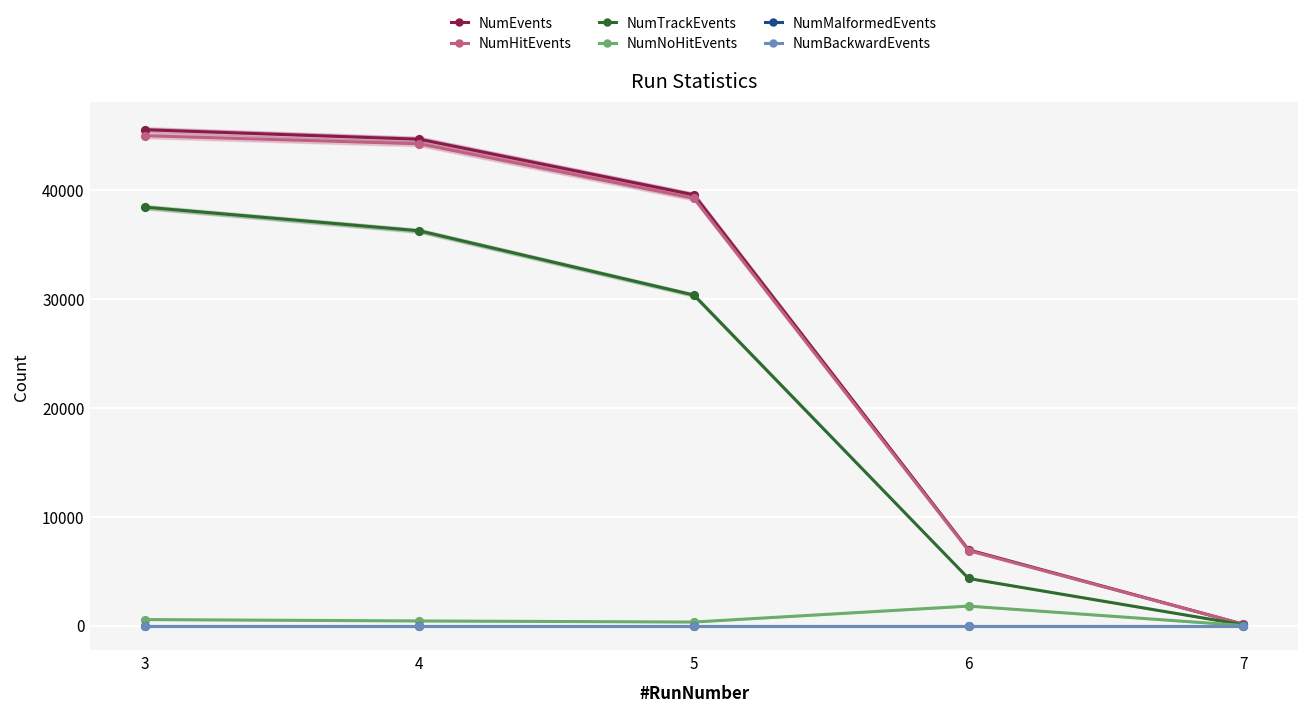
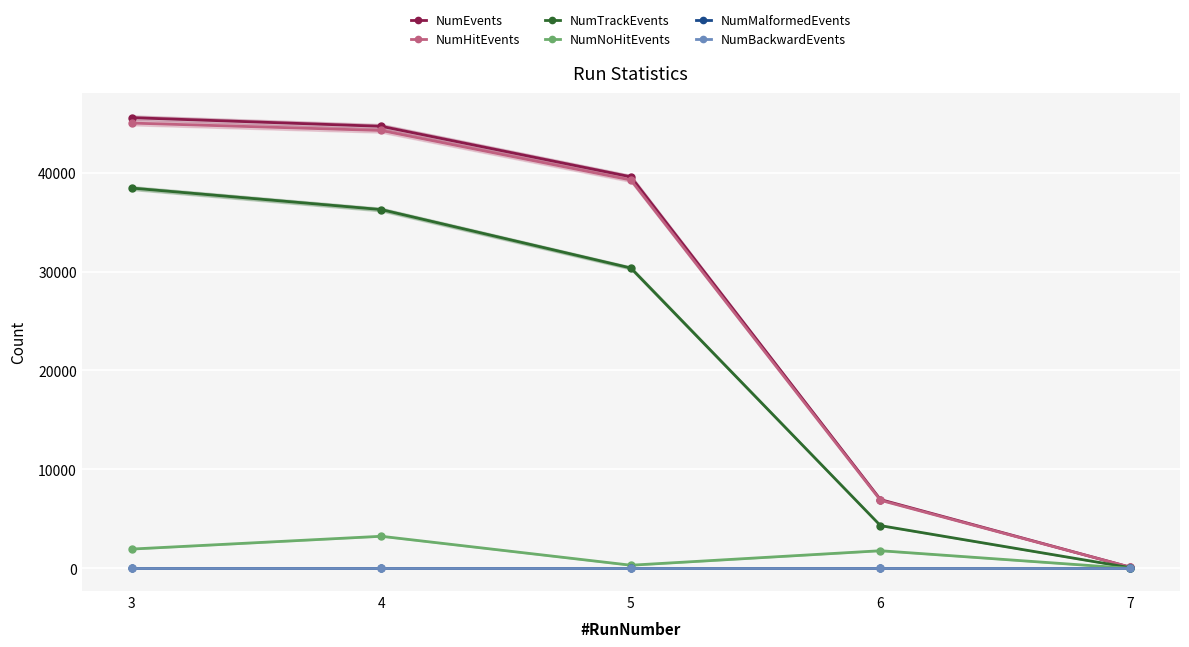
  {
    "NumNoHitEvents": {
-     "3": 1000,
-     "4": 0,
+     "3": 2000,
+     "4": 3000,
      "5": 0,
      "6": 2000
    },
    "NumBackwardEvents": {
      "3": 0,
      "4": 0,
      "5": 0,
      "6": 0
    }
  }
